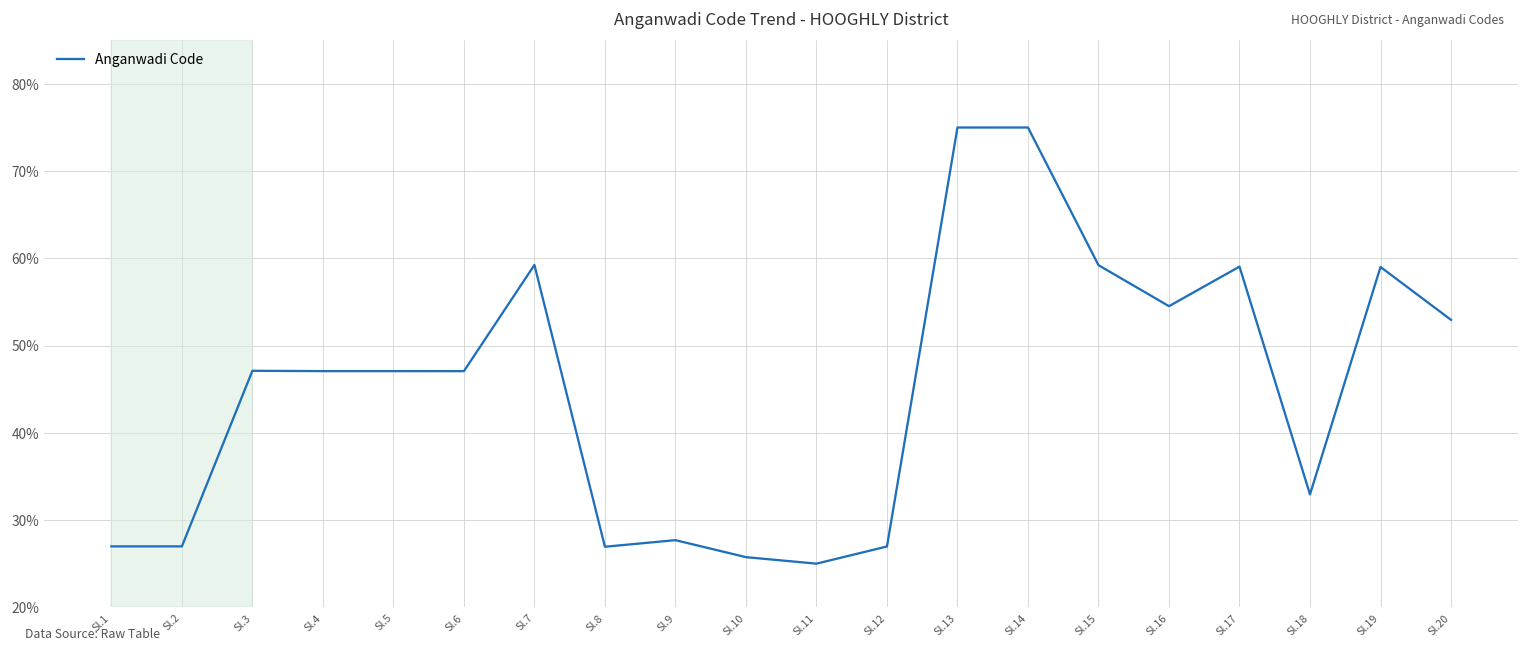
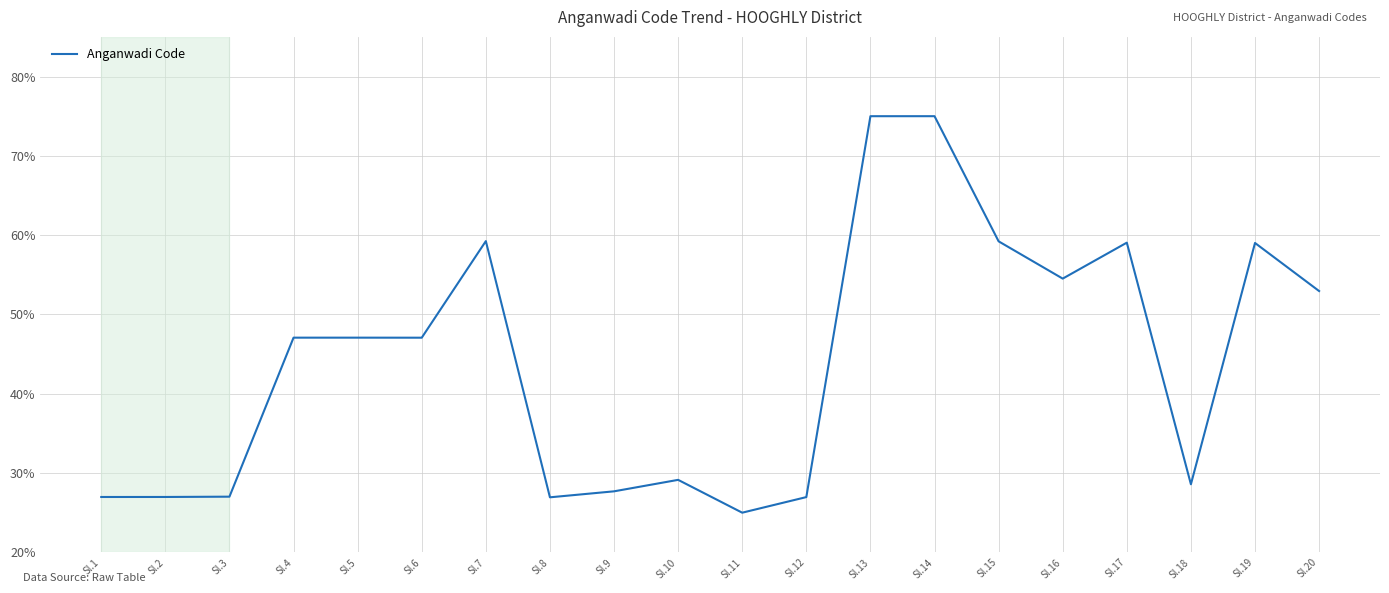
  {
    "Sl.1": "27%",
    "Sl.2": "27%",
-   "Sl.3": "47%",
+   "Sl.3": "27%",
    "Sl.4": "47%",
    "Sl.5": "47%",
    "Sl.6": "47%",
    "Sl.7": "59%",
    "Sl.8": "27%",
    "Sl.9": "28%",
-   "Sl.10": "26%",
+   "Sl.10": "29%",
    "Sl.11": "25%",
    "Sl.12": "27%",
    "Sl.13": "75%",
    "Sl.14": "75%",
    "Sl.15": "59%",
    "Sl.16": "55%",
    "Sl.17": "59%",
-   "Sl.18": "33%",
+   "Sl.18": "29%",
    "Sl.19": "59%",
    "Sl.20": "53%"
  }
